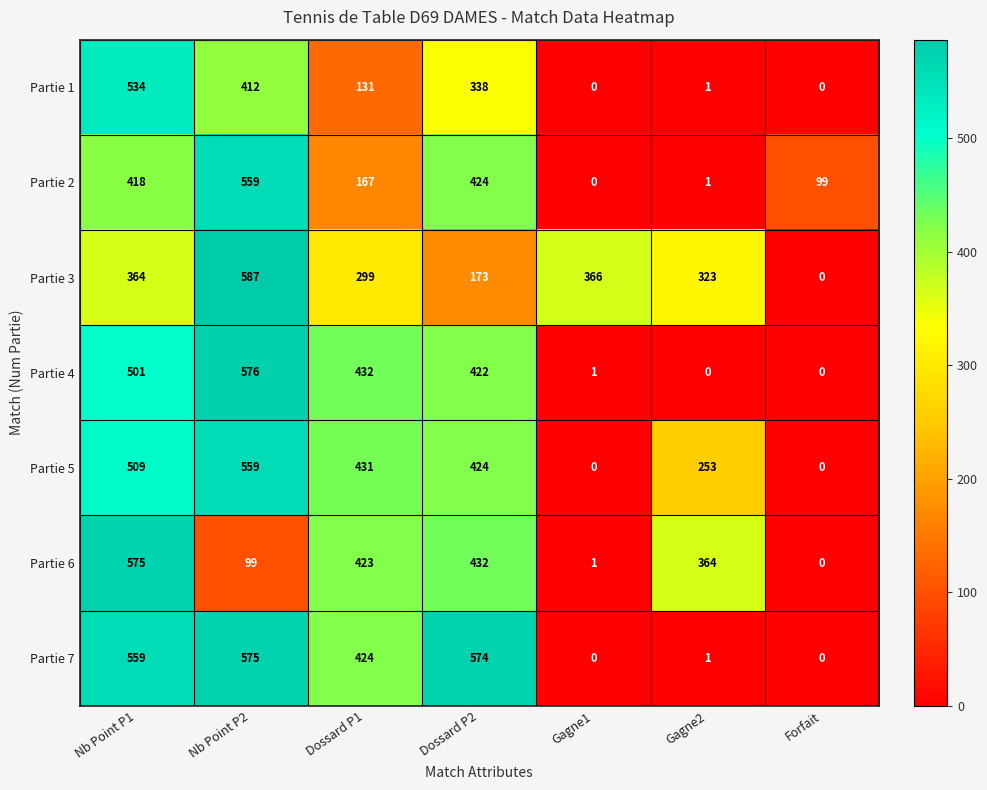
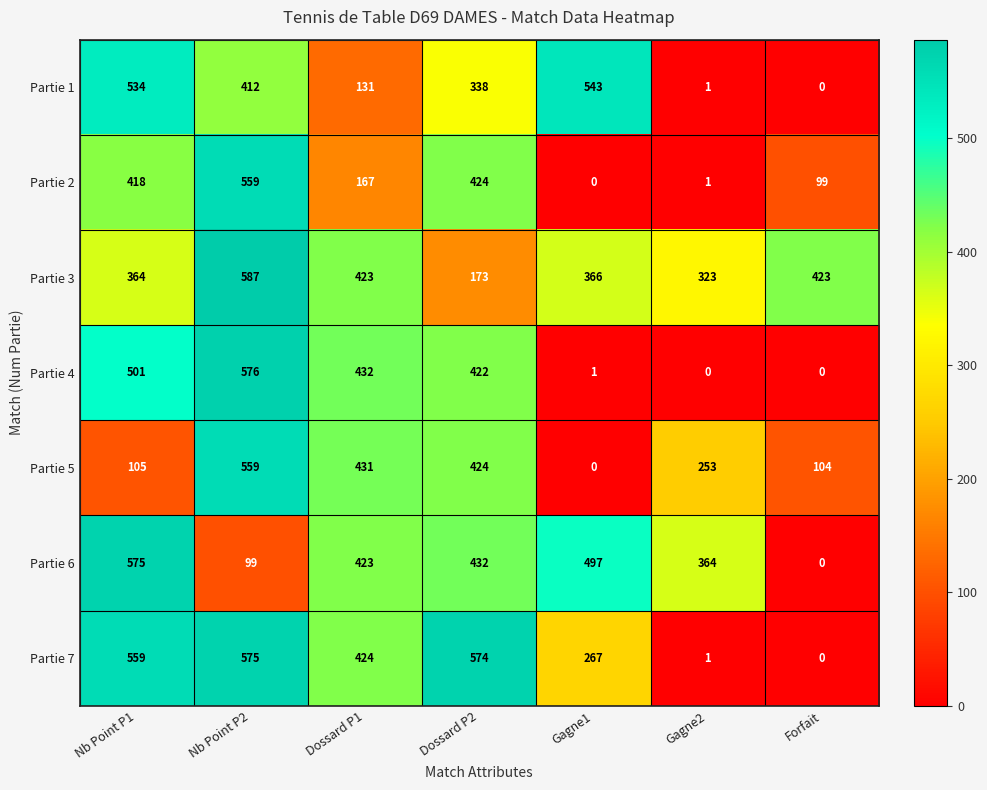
  {
    "Partie 1": {
      "Nb Point P1": 534,
      "Nb Point P2": 412,
      "Dossard P1": 131,
      "Dossard P2": 338,
-     "Gagne1": 0,
+     "Gagne1": 543,
      "Gagne2": 1,
      "Forfait": 0
    },
    "Partie 2": {
      "Nb Point P1": 418,
      "Nb Point P2": 559,
      "Dossard P1": 167,
      "Dossard P2": 424,
      "Gagne1": 0,
      "Gagne2": 1,
      "Forfait": 99
    },
    "Partie 3": {
      "Nb Point P1": 364,
      "Nb Point P2": 587,
-     "Dossard P1": 299,
+     "Dossard P1": 423,
      "Dossard P2": 173,
      "Gagne1": 366,
      "Gagne2": 323,
-     "Forfait": 0
+     "Forfait": 423
    },
    "Partie 4": {
      "Nb Point P1": 501,
      "Nb Point P2": 576,
      "Dossard P1": 432,
      "Dossard P2": 422,
      "Gagne1": 1,
      "Gagne2": 0,
      "Forfait": 0
    },
    "Partie 5": {
-     "Nb Point P1": 509,
+     "Nb Point P1": 105,
      "Nb Point P2": 559,
      "Dossard P1": 431,
      "Dossard P2": 424,
      "Gagne1": 0,
      "Gagne2": 253,
-     "Forfait": 0
+     "Forfait": 104
    },
    "Partie 6": {
      "Nb Point P1": 575,
      "Nb Point P2": 99,
      "Dossard P1": 423,
      "Dossard P2": 432,
-     "Gagne1": 1,
+     "Gagne1": 497,
      "Gagne2": 364,
      "Forfait": 0
    },
    "Partie 7": {
      "Nb Point P1": 559,
      "Nb Point P2": 575,
      "Dossard P1": 424,
      "Dossard P2": 574,
-     "Gagne1": 0,
+     "Gagne1": 267,
      "Gagne2": 1,
      "Forfait": 0
    }
  }
